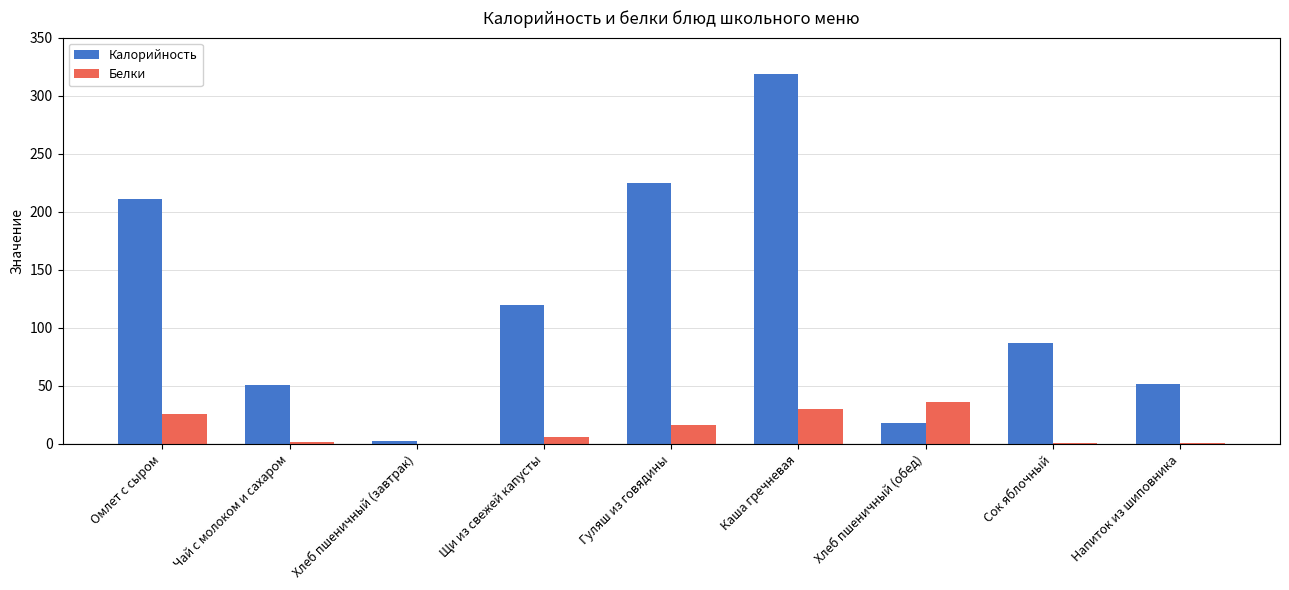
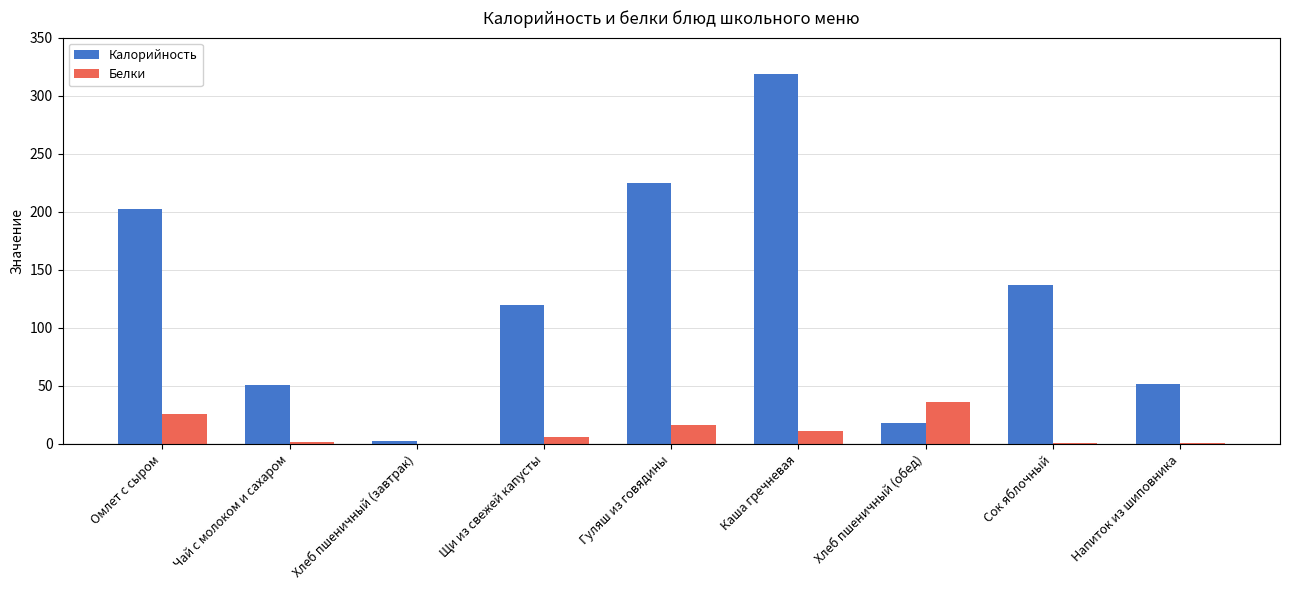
  {
    "Калорийность": {
-     "Омлет с сыром": 211,
+     "Омлет с сыром": 203,
      "Чай с молоком и сахаром": 51,
      "Хлеб пшеничный (завтрак)": 2,
      "Щи из свежей капусты": 120,
      "Гуляш из говядины": 225,
      "Каша гречневая": 319,
      "Хлеб пшеничный (обед)": 18,
-     "Сок яблочный": 87,
+     "Сок яблочный": 137,
      "Напиток из шиповника": 51
    },
    "Белки": {
      "Омлет с сыром": 25,
      "Щи из свежей капусты": 6,
      "Гуляш из говядины": 16,
-     "Каша гречневая": 30,
+     "Каша гречневая": 11,
      "Хлеб пшеничный (обед)": 36
    }
  }
